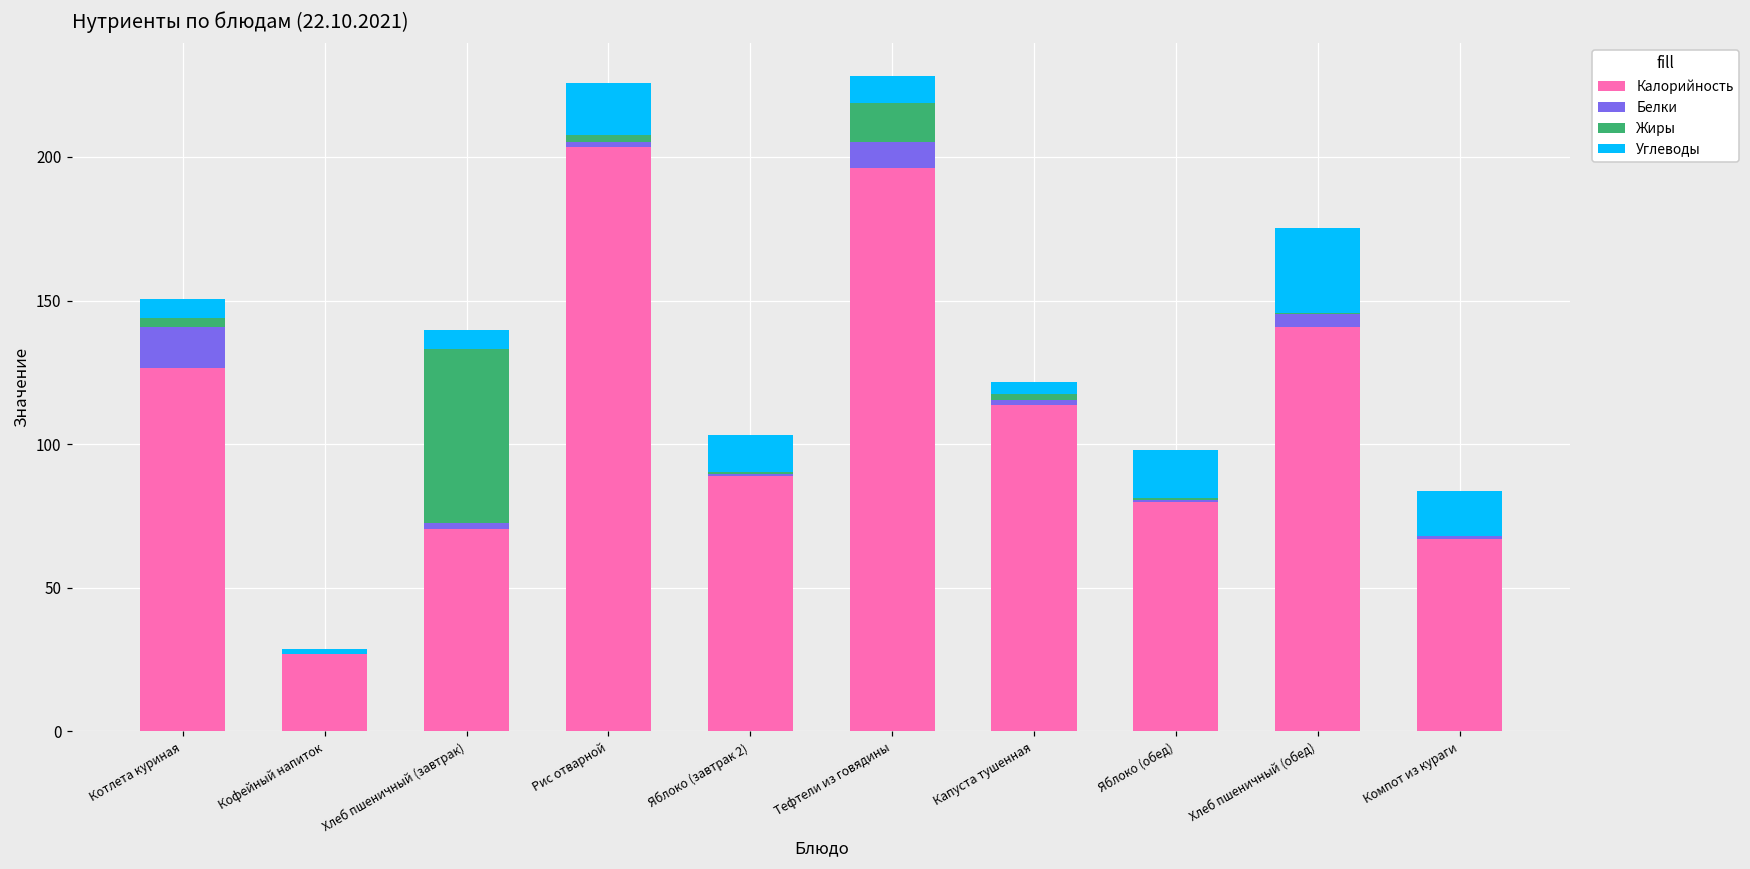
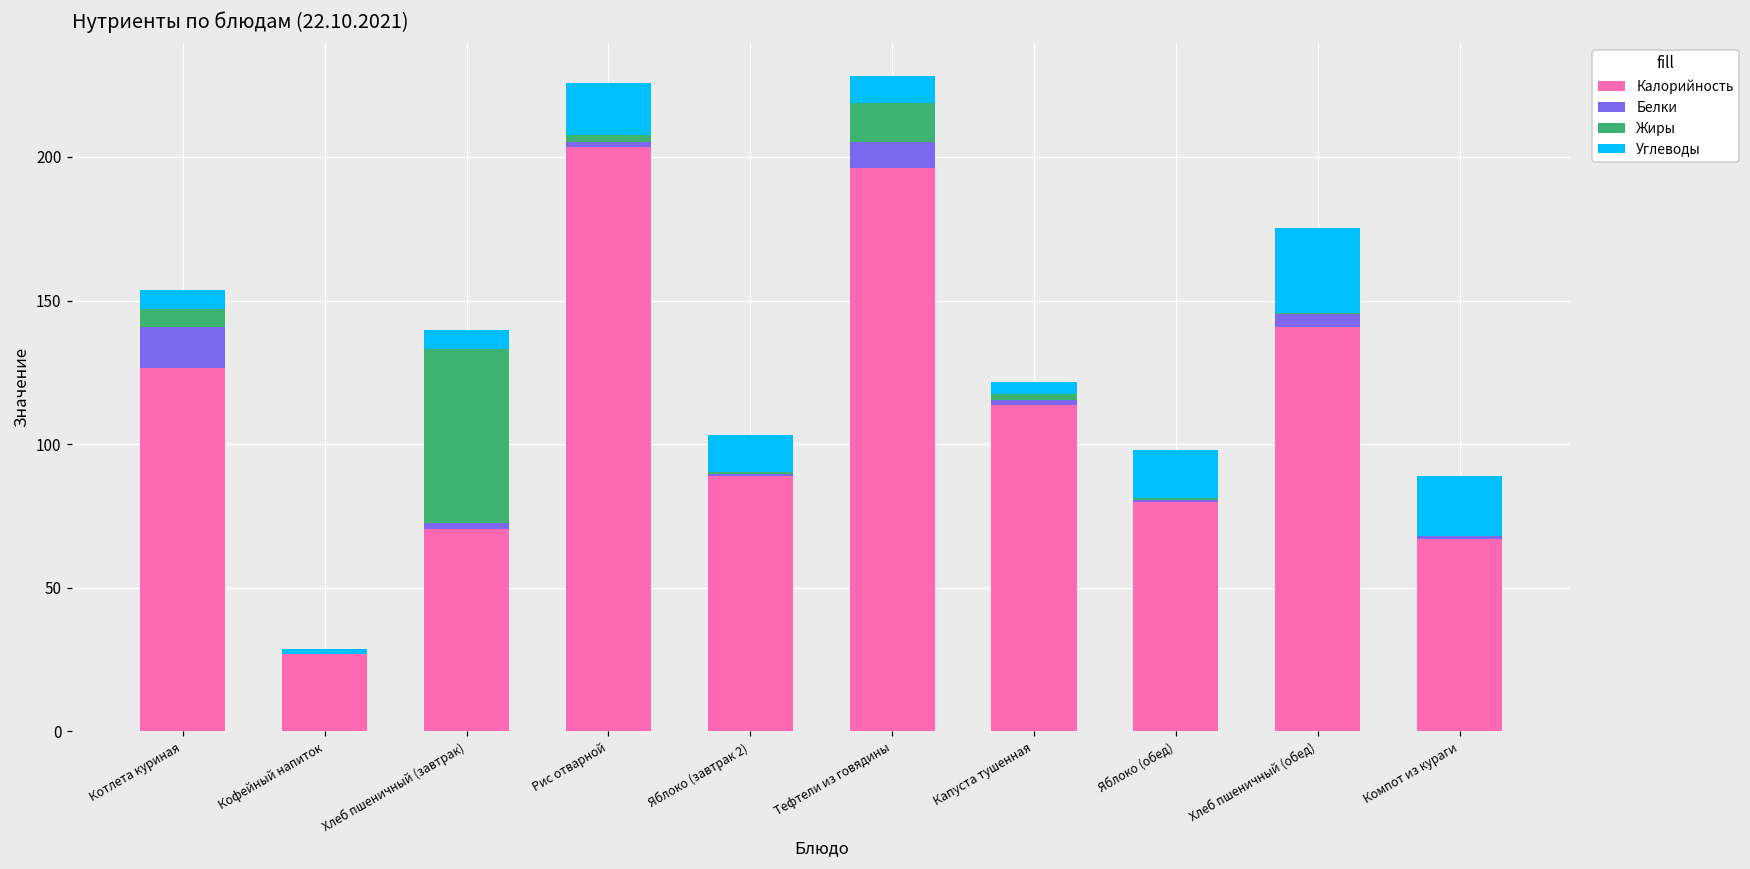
  {
    "Калорийность": {
      "Котлета куриная": 127,
      "Кофейный напиток": 27,
      "Хлеб пшеничный (завтрак)": 70,
      "Рис отварной": 203,
      "Яблоко (завтрак 2)": 89,
      "Тефтели из говядины": 196,
      "Капуста тушенная": 114,
      "Яблоко (обед)": 80,
      "Хлеб пшеничный (обед)": 141,
      "Компот из кураги": 67
    },
    "Белки": {
      "Котлета куриная": 14,
      "Хлеб пшеничный (завтрак)": 2,
      "Рис отварной": 2,
      "Тефтели из говядины": 9,
      "Капуста тушенная": 2,
      "Хлеб пшеничный (обед)": 5,
      "Компот из кураги": 1
    },
    "Жиры": {
-     "Котлета куриная": 3,
+     "Котлета куриная": 6,
      "Кофейный напиток": 0,
      "Хлеб пшеничный (завтрак)": 61,
      "Рис отварной": 2,
      "Тефтели из говядины": 14,
      "Капуста тушенная": 2
    },
    "Углеводы": {
      "Котлета куриная": 6,
      "Кофейный напиток": 2,
      "Хлеб пшеничный (завтрак)": 7,
      "Рис отварной": 18,
      "Яблоко (завтрак 2)": 13,
      "Тефтели из говядины": 9,
      "Капуста тушенная": 4,
      "Яблоко (обед)": 17,
      "Хлеб пшеничный (обед)": 30,
-     "Компот из кураги": 16
+     "Компот из кураги": 21
    }
  }
